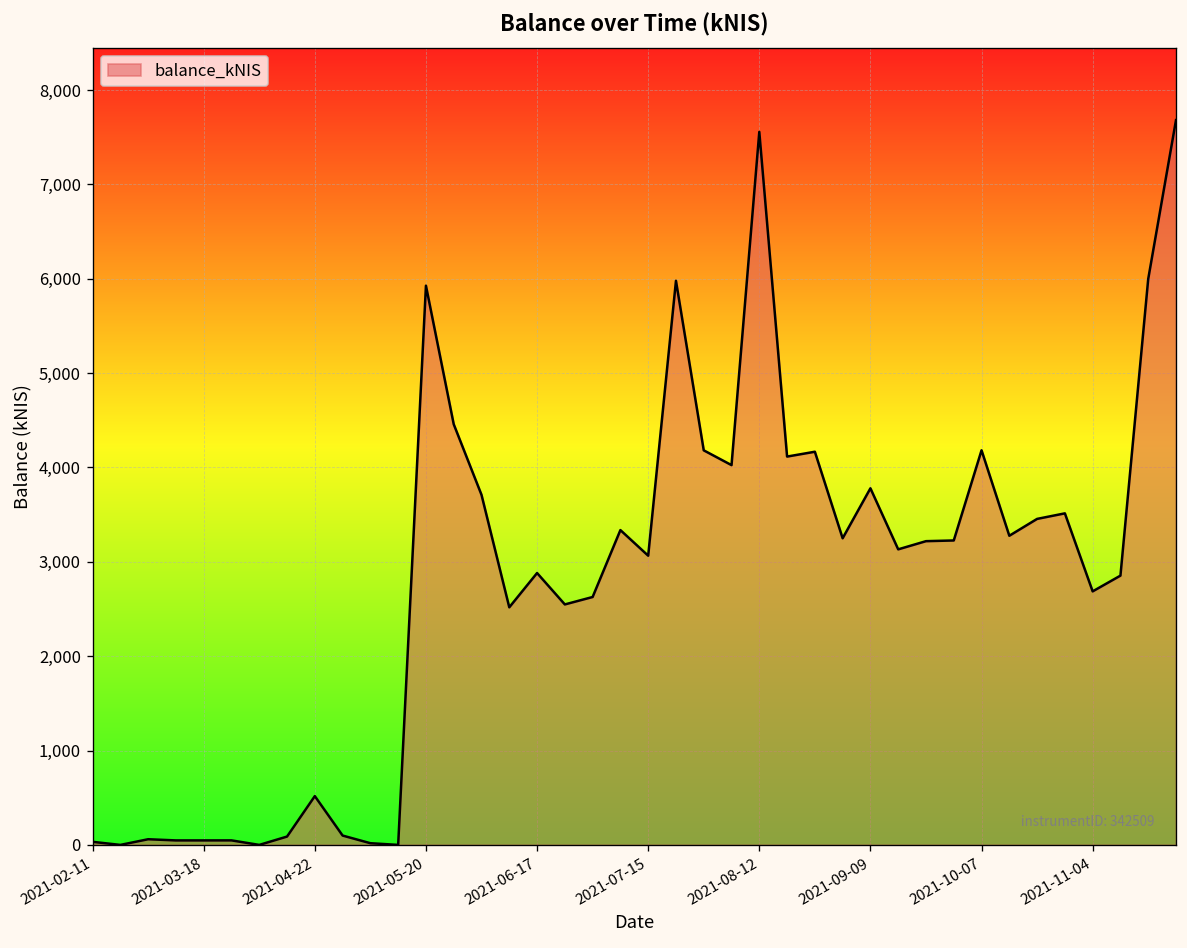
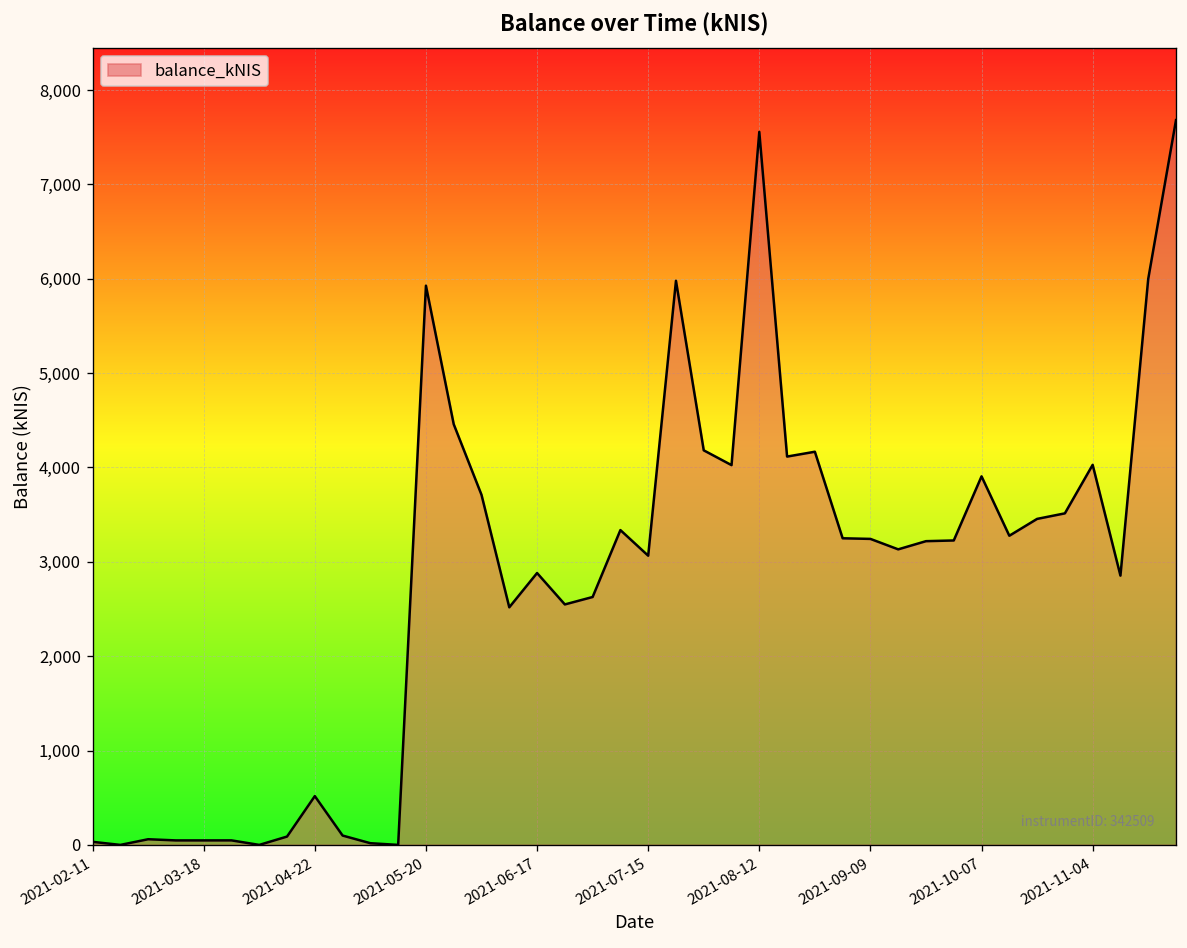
  {
    "2021-02-11": "0",
    "2021-03-18": "0",
    "2021-04-22": "500",
    "2021-05-20": "5,900",
    "2021-06-17": "2,900",
    "2021-07-15": "3,100",
    "2021-08-12": "7,600",
-   "2021-09-09": "3,800",
-   "2021-10-07": "4,200",
-   "2021-11-04": "2,700"
+   "2021-09-09": "3,200",
+   "2021-10-07": "3,900",
+   "2021-11-04": "4,000"
  }
